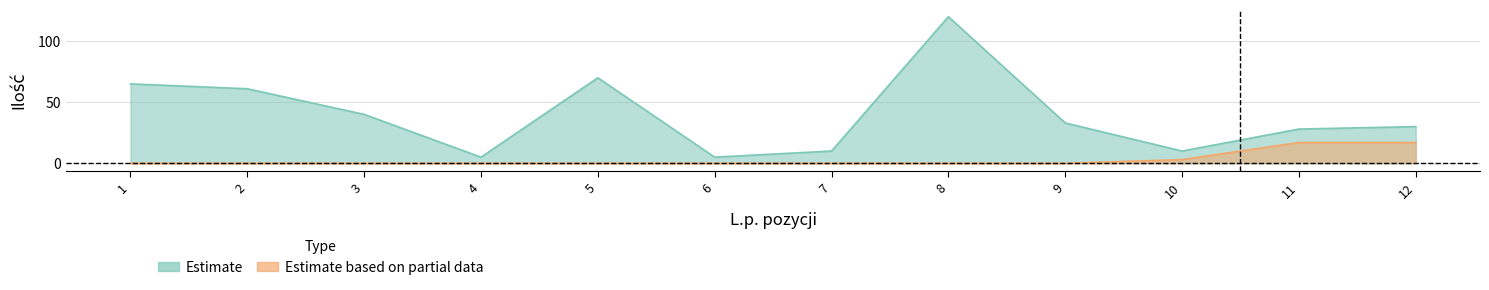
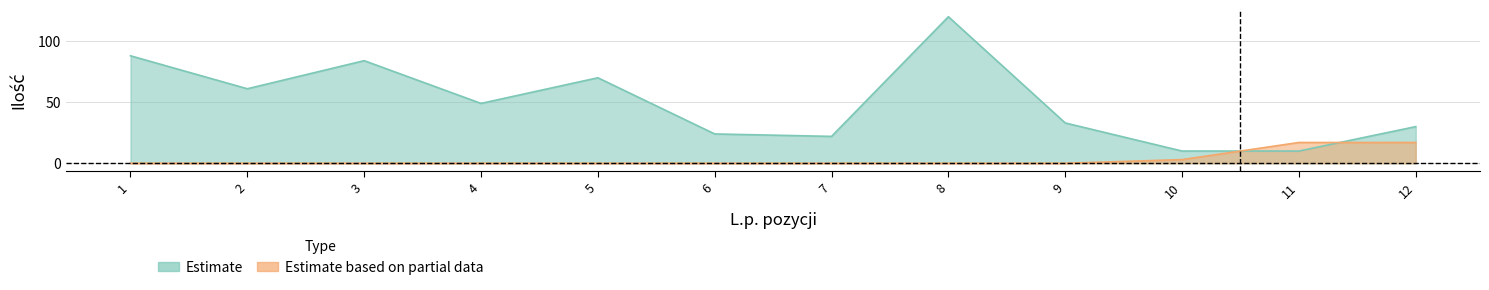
  {
    "Estimate": {
-     "1": 65,
+     "1": 88,
      "2": 61,
-     "3": 40,
-     "4": 5,
+     "3": 84,
+     "4": 49,
      "5": 70,
-     "6": 5,
-     "7": 10,
+     "6": 24,
+     "7": 22,
      "8": 120,
      "9": 33,
      "10": 10,
-     "11": 28,
+     "11": 10,
      "12": 30
    },
    "Estimate based on partial data": {
      "1": 0,
      "2": 0,
      "3": 0,
      "4": 0,
      "5": 0,
      "6": 0,
      "7": 0,
      "8": 0,
      "9": 0,
      "10": 3,
      "11": 17,
      "12": 17
    }
  }
